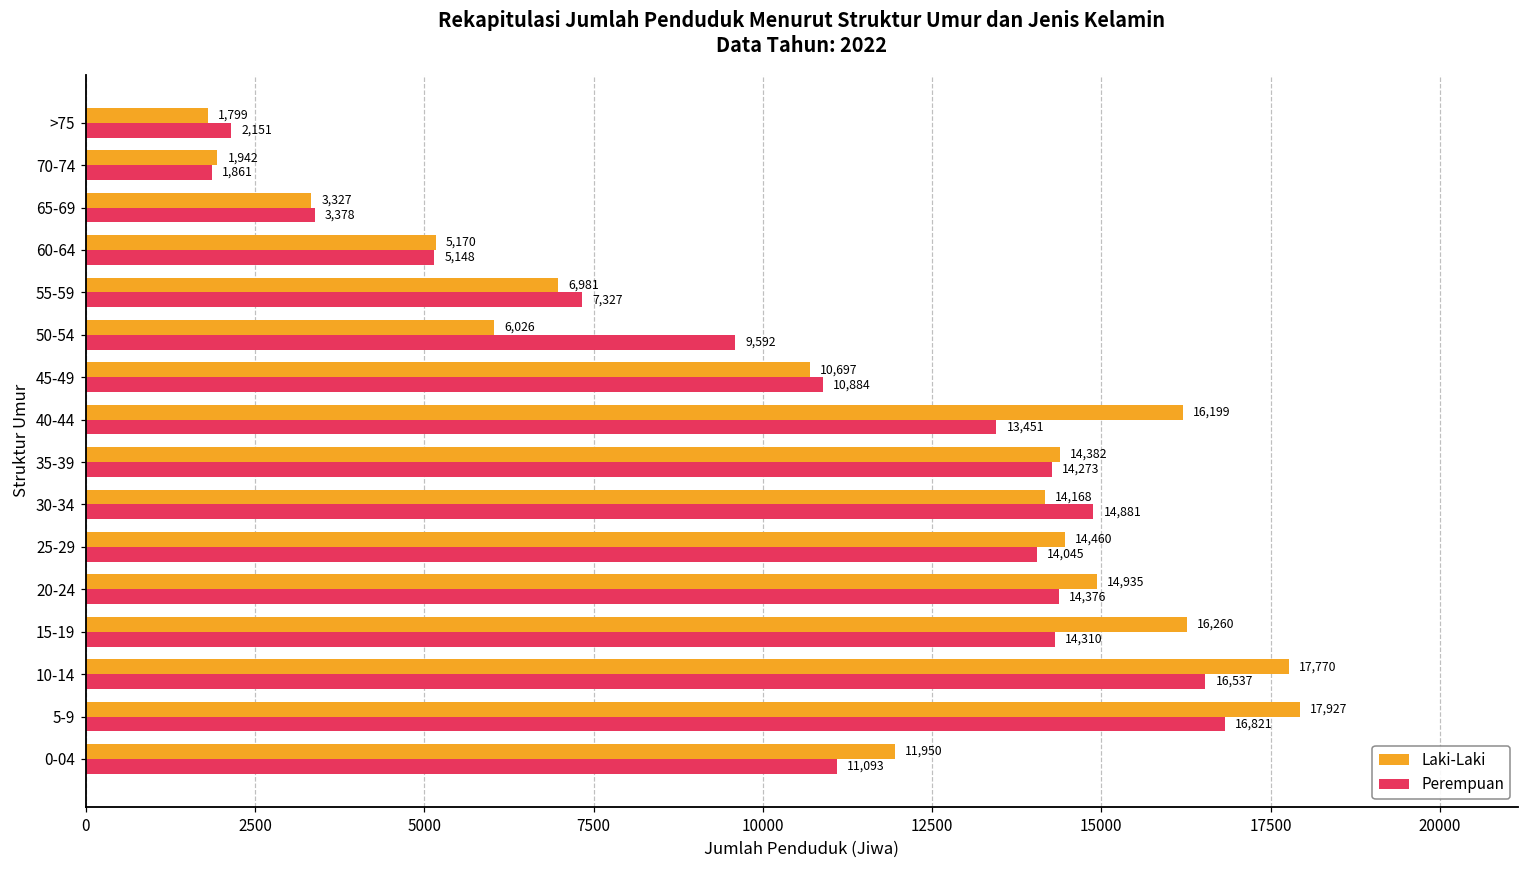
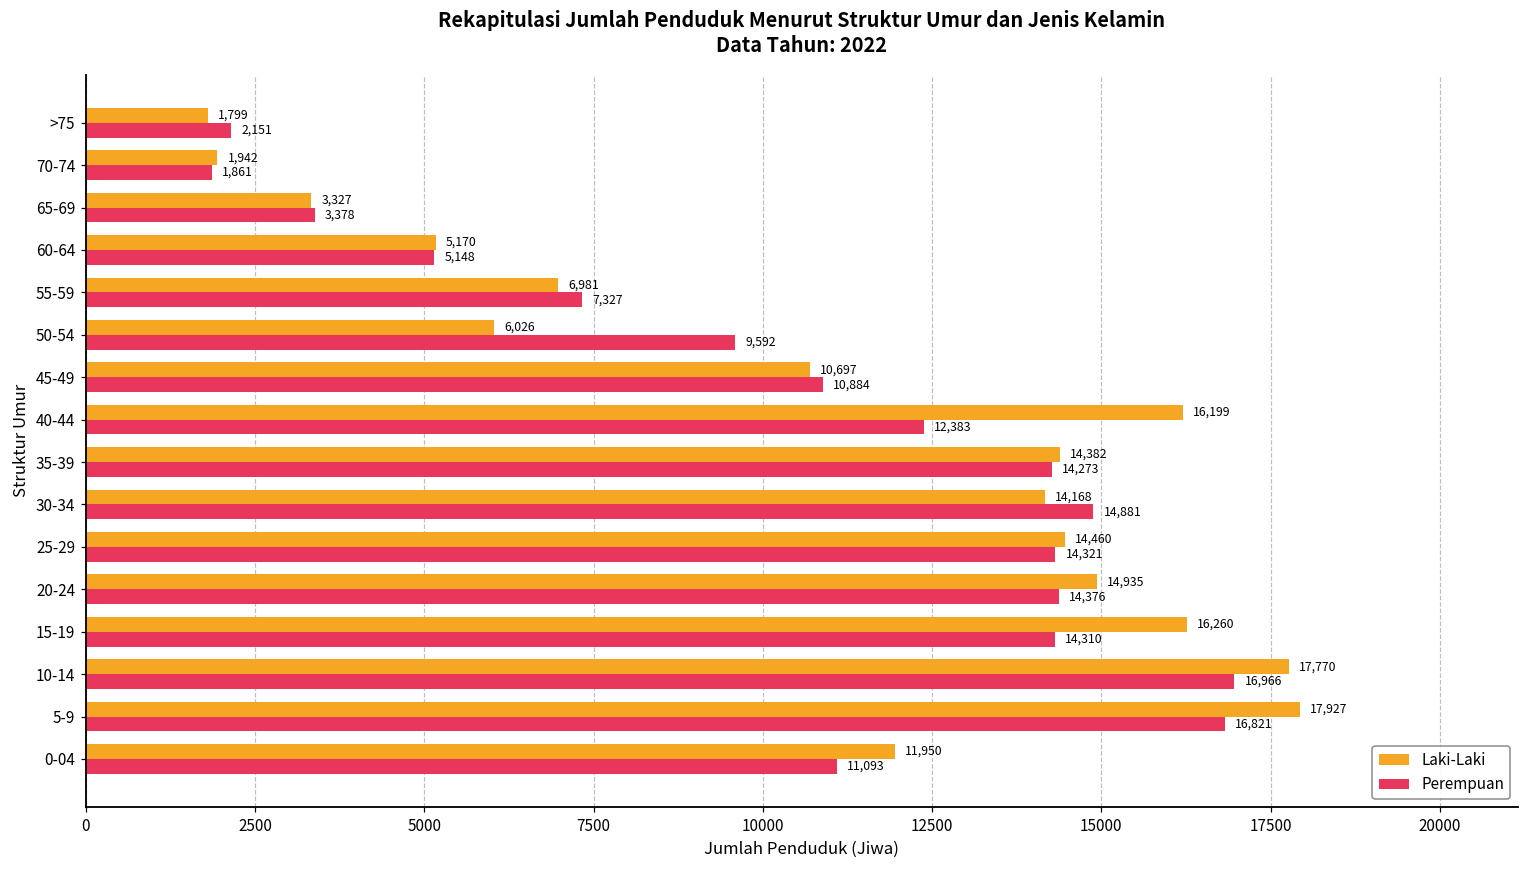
  {
    "Laki-Laki": {
      ">75": "1,799",
      "70-74": "1,942",
      "65-69": "3,327",
      "60-64": "5,170",
      "55-59": "6,981",
      "50-54": "6,026",
      "45-49": "10,697",
      "40-44": "16,199",
      "35-39": "14,382",
      "30-34": "14,168",
      "25-29": "14,460",
      "20-24": "14,935",
      "15-19": "16,260",
      "10-14": "17,770",
      "5-9": "17,927",
      "0-04": "11,950"
    },
    "Perempuan": {
      ">75": "2,151",
      "70-74": "1,861",
      "65-69": "3,378",
      "60-64": "5,148",
      "55-59": "7,327",
      "50-54": "9,592",
      "45-49": "10,884",
-     "40-44": "13,451",
+     "40-44": "12,383",
      "35-39": "14,273",
      "30-34": "14,881",
-     "25-29": "14,045",
+     "25-29": "14,321",
      "20-24": "14,376",
      "15-19": "14,310",
-     "10-14": "16,537",
+     "10-14": "16,966",
      "5-9": "16,821",
      "0-04": "11,093"
    }
  }
